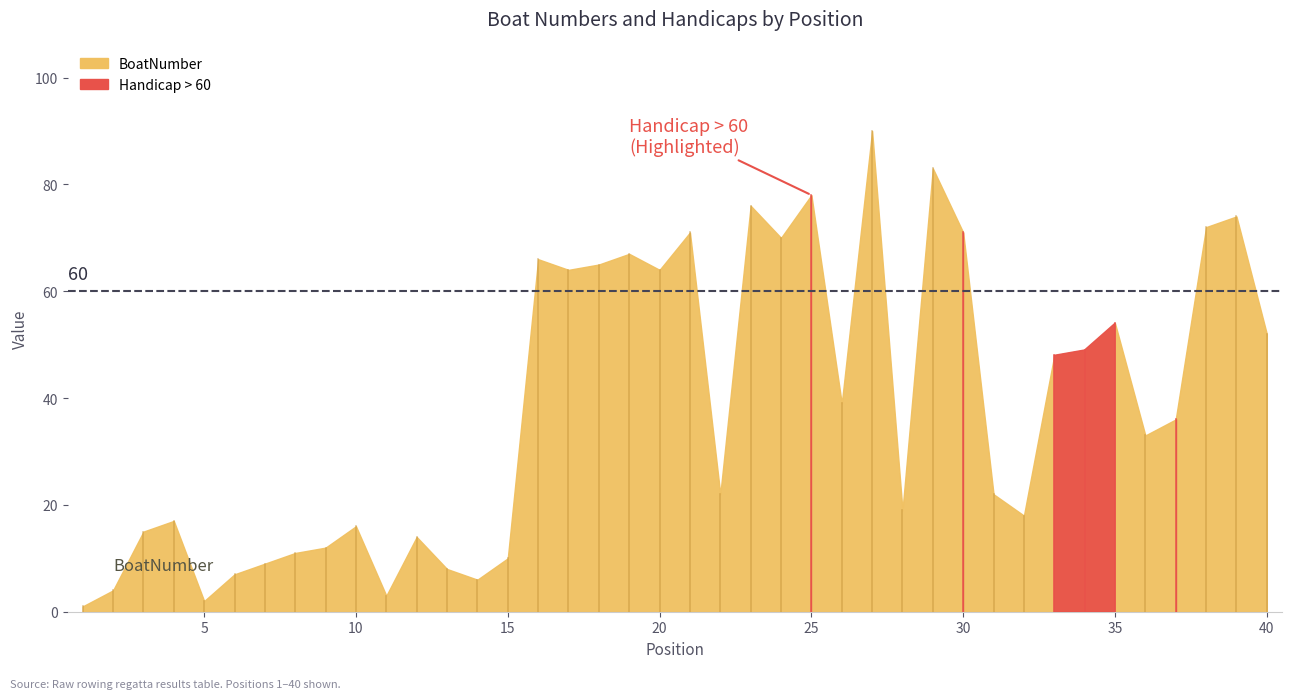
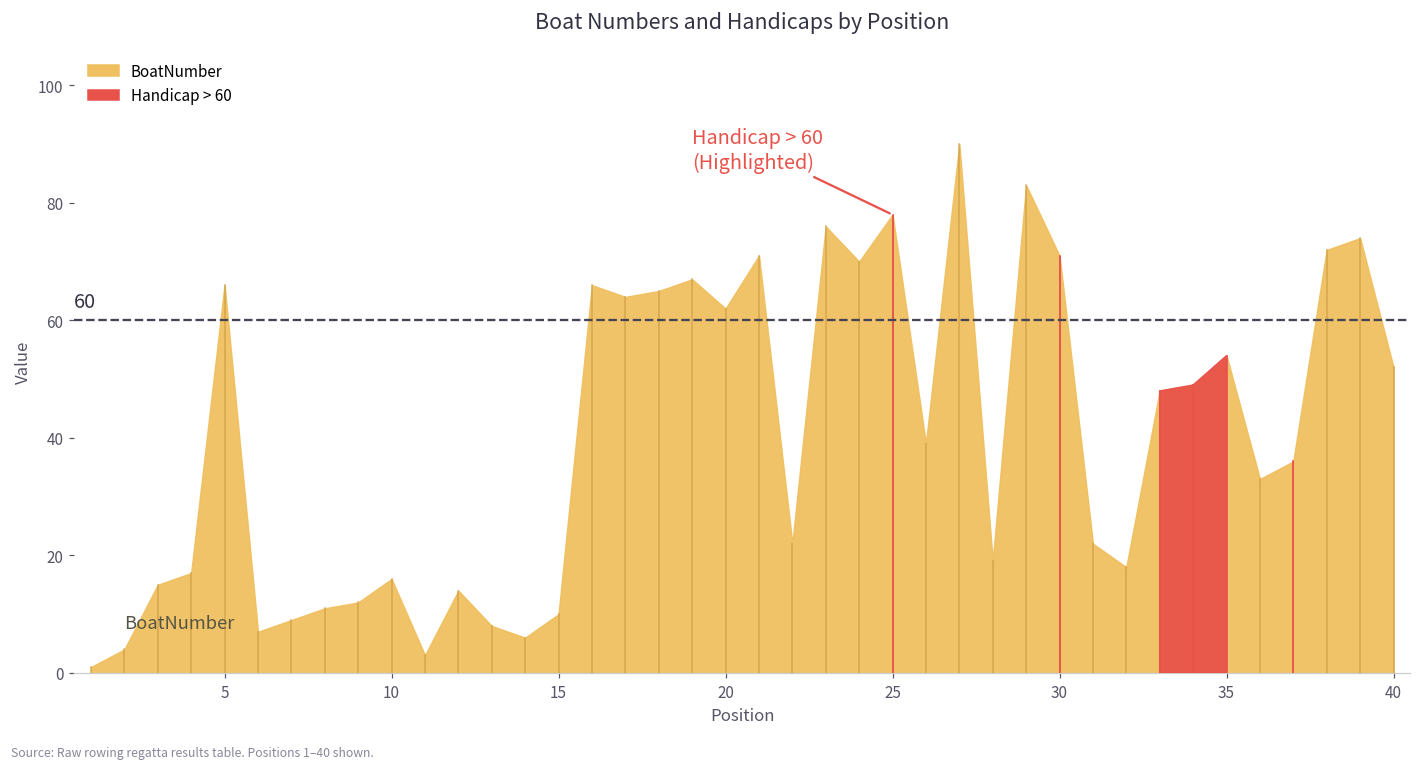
  {
    "BoatNumber": {
-     "5": 2,
-     "20": 64
+     "5": 66,
+     "20": 62
    }
  }
